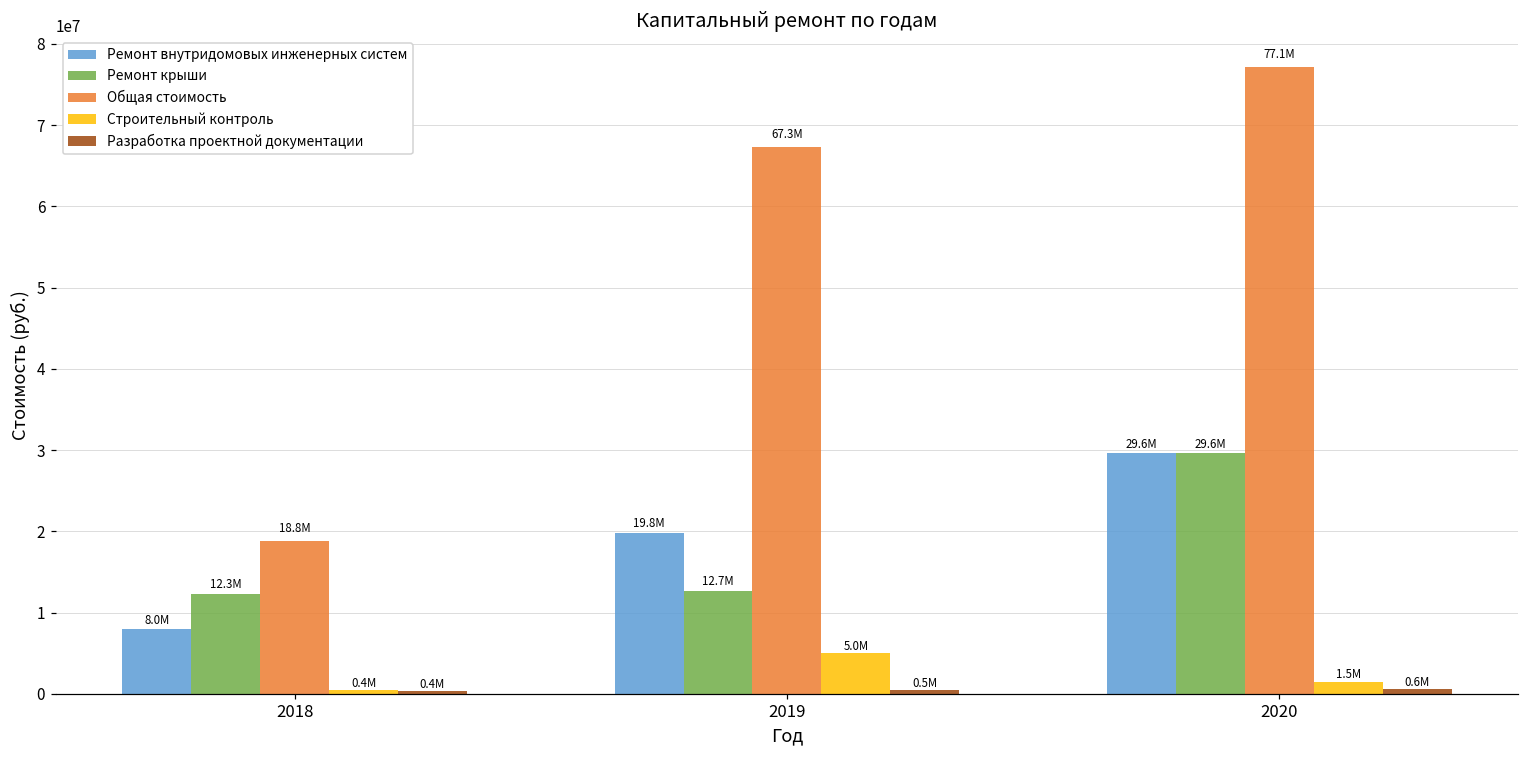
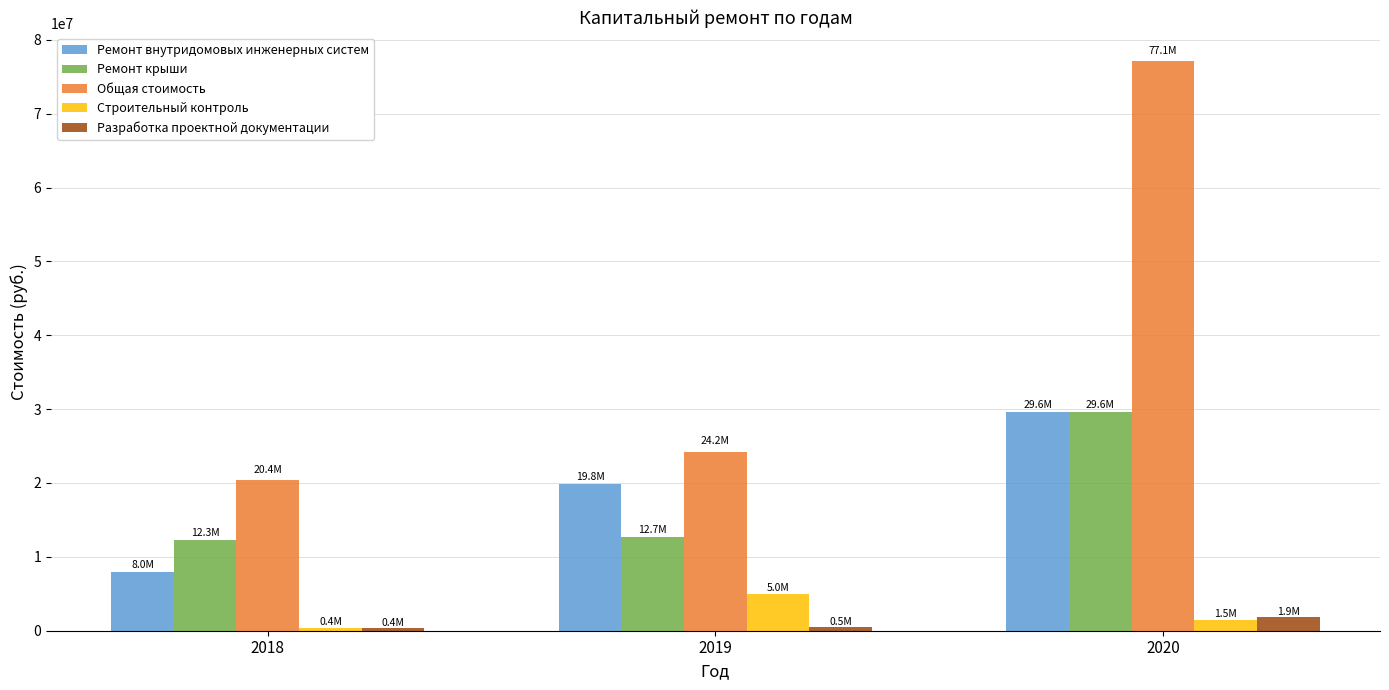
  {
    "Ремонт внутридомовых инженерных систем": {
      "2018": "8.0M",
      "2019": "19.8M",
      "2020": "29.6M"
    },
    "Ремонт крыши": {
      "2018": "12.3M",
      "2019": "12.7M",
      "2020": "29.6M"
    },
    "Общая стоимость": {
-     "2018": "18.8M",
-     "2019": "67.3M",
+     "2018": "20.4M",
+     "2019": "24.2M",
      "2020": "77.1M"
    },
    "Строительный контроль": {
      "2018": "0.4M",
      "2019": "5.0M",
      "2020": "1.5M"
    },
    "Разработка проектной документации": {
      "2018": "0.4M",
      "2019": "0.5M",
-     "2020": "0.6M"
+     "2020": "1.9M"
    }
  }
